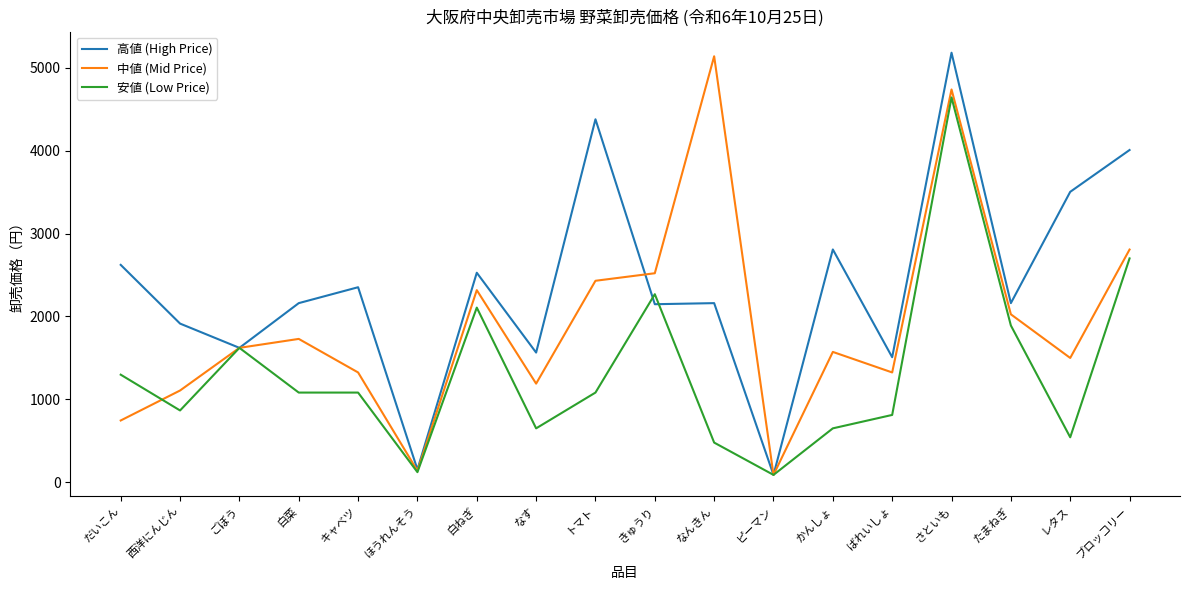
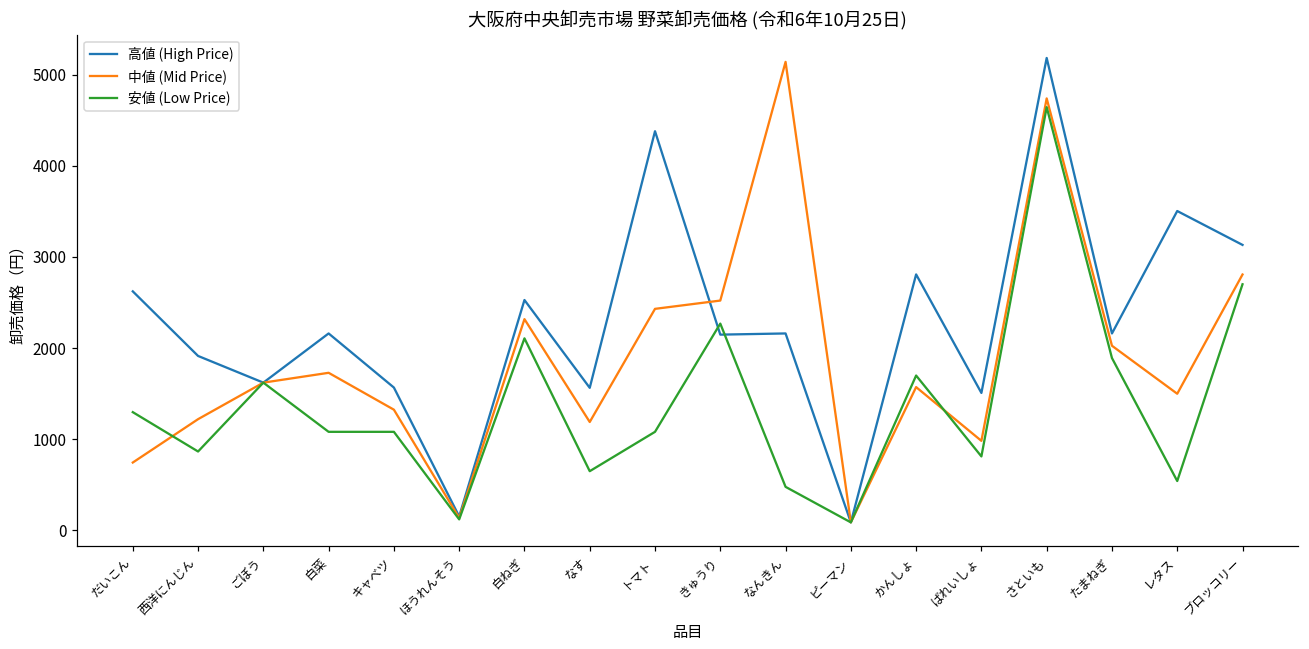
  {
    "高値 (High Price)": {
      "だいこん": 2600,
      "西洋にんじん": 1900,
      "白菜": 2200,
-     "キャベツ": 2400,
+     "キャベツ": 1600,
      "白ねぎ": 2500,
      "なす": 1600,
      "トマト": 4400,
      "きゅうり": 2100,
      "なんきん": 2200,
      "かんしょ": 2800,
      "ばれいしょ": 1500,
      "さといも": 5200,
      "たまねぎ": 2200,
      "レタス": 3500,
-     "ブロッコリー": 4000
+     "ブロッコリー": 3100
    },
    "中値 (Mid Price)": {
      "だいこん": 700,
-     "西洋にんじん": 1100,
+     "西洋にんじん": 1200,
      "白菜": 1700,
      "キャベツ": 1300,
      "白ねぎ": 2300,
      "なす": 1200,
      "トマト": 2400,
      "きゅうり": 2500,
      "なんきん": 5100,
      "かんしょ": 1600,
-     "ばれいしょ": 1300,
+     "ばれいしょ": 1000,
      "さといも": 4700,
      "たまねぎ": 2000,
      "レタス": 1500,
      "ブロッコリー": 2800
    },
    "安値 (Low Price)": {
      "だいこん": 1300,
      "西洋にんじん": 900,
      "白菜": 1100,
      "キャベツ": 1100,
      "白ねぎ": 2100,
      "なす": 600,
      "トマト": 1100,
      "きゅうり": 2300,
      "なんきん": 500,
-     "かんしょ": 600,
+     "かんしょ": 1700,
      "ばれいしょ": 800,
      "さといも": 4600,
      "たまねぎ": 1900,
      "レタス": 500,
      "ブロッコリー": 2700
    }
  }
